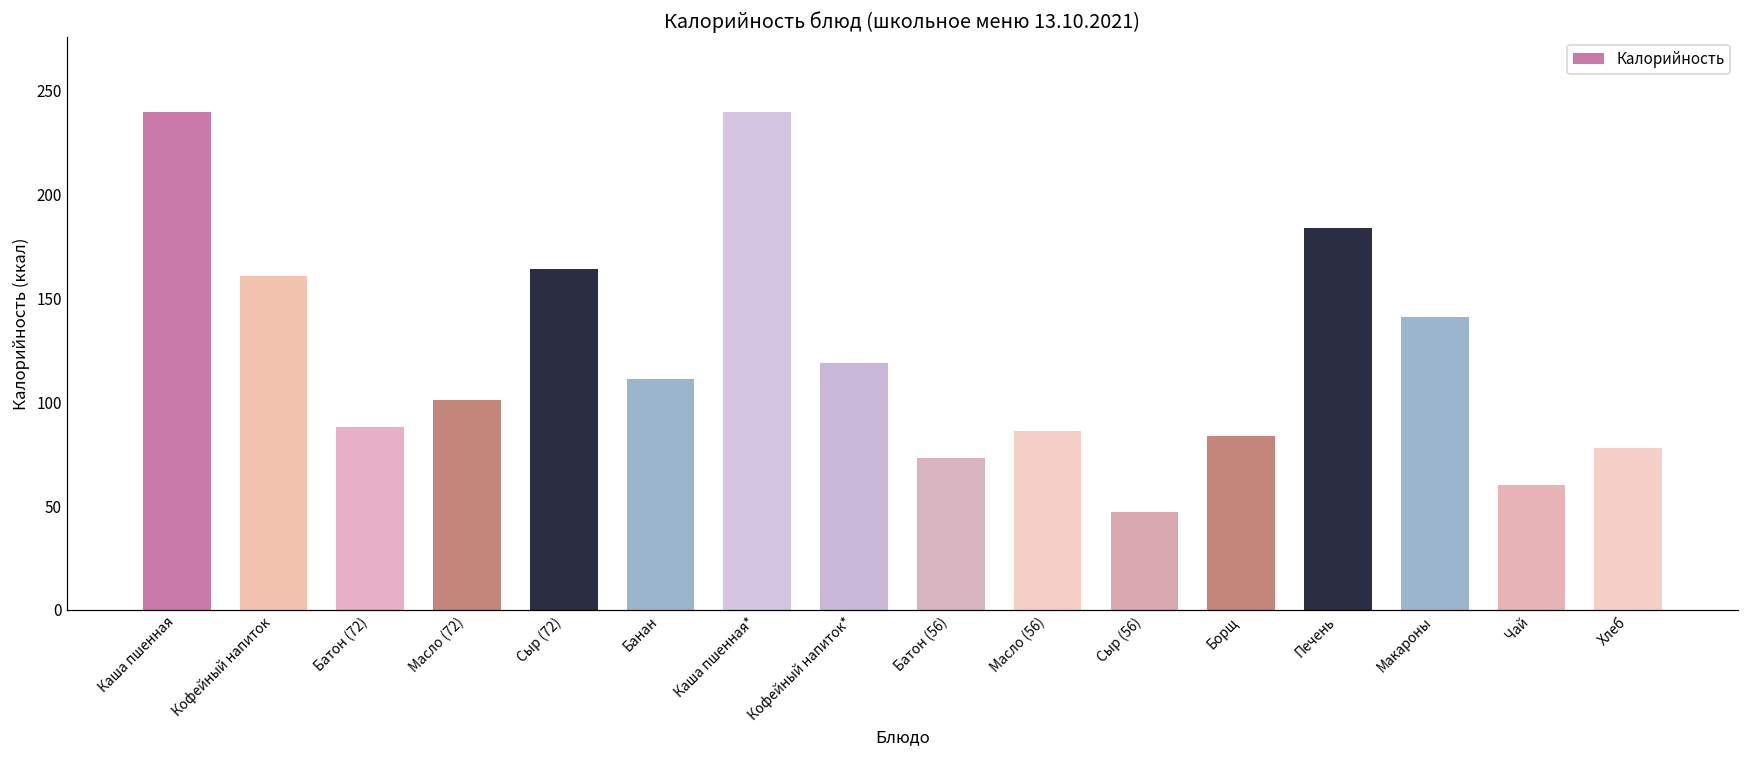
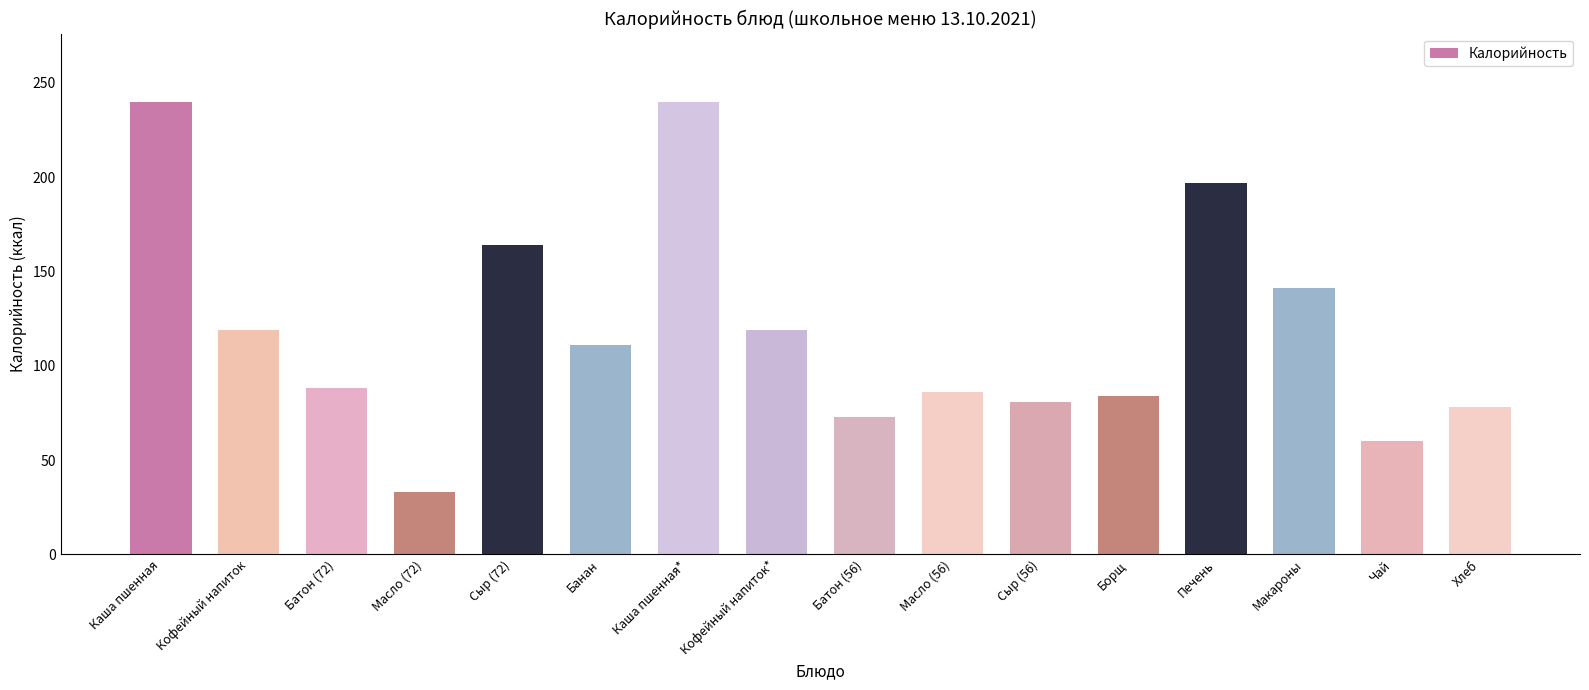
  {
    "Каша пшенная": 240,
-   "Кофейный напиток": 161,
+   "Кофейный напиток": 119,
    "Батон (72)": 88,
-   "Масло (72)": 101,
+   "Масло (72)": 33,
    "Сыр (72)": 164,
    "Банан": 111,
    "Каша пшенная*": 240,
    "Кофейный напиток*": 119,
    "Батон (56)": 73,
    "Масло (56)": 86,
-   "Сыр (56)": 47,
+   "Сыр (56)": 81,
    "Борщ": 84,
-   "Печень": 184,
+   "Печень": 197,
    "Макароны": 141,
    "Чай": 60,
    "Хлеб": 78
  }
